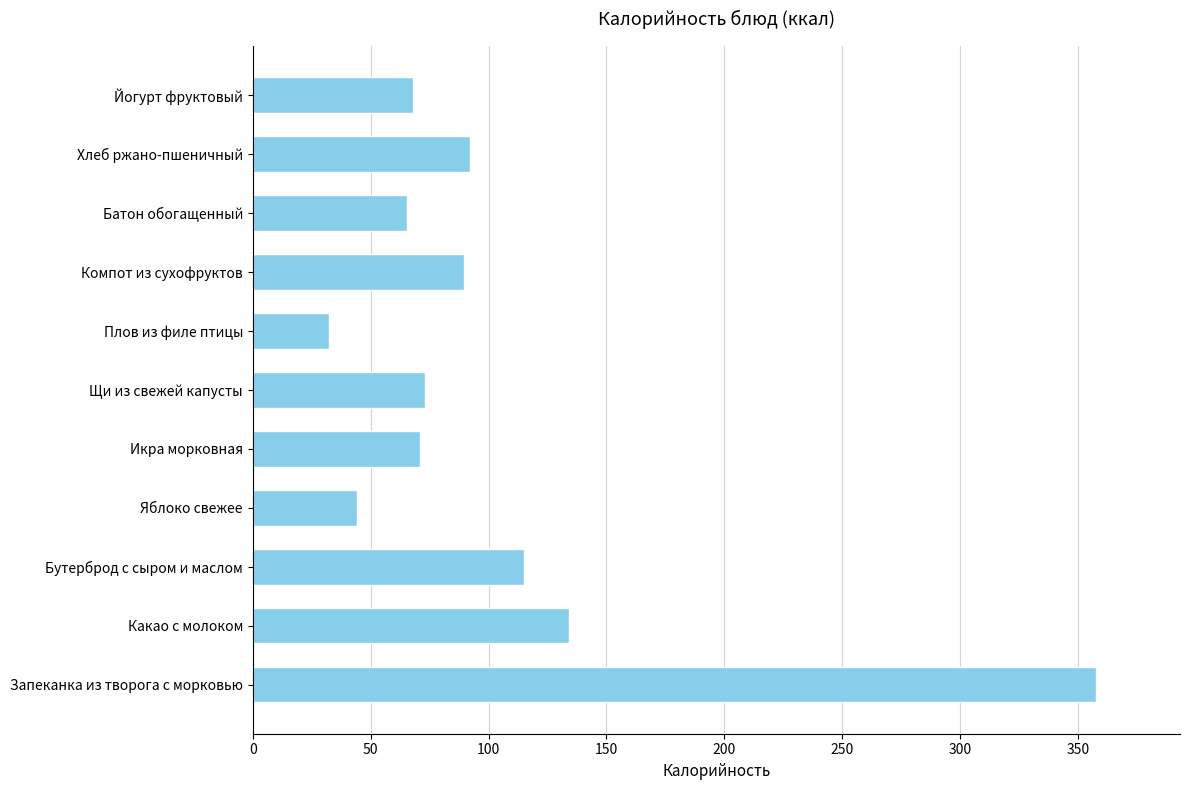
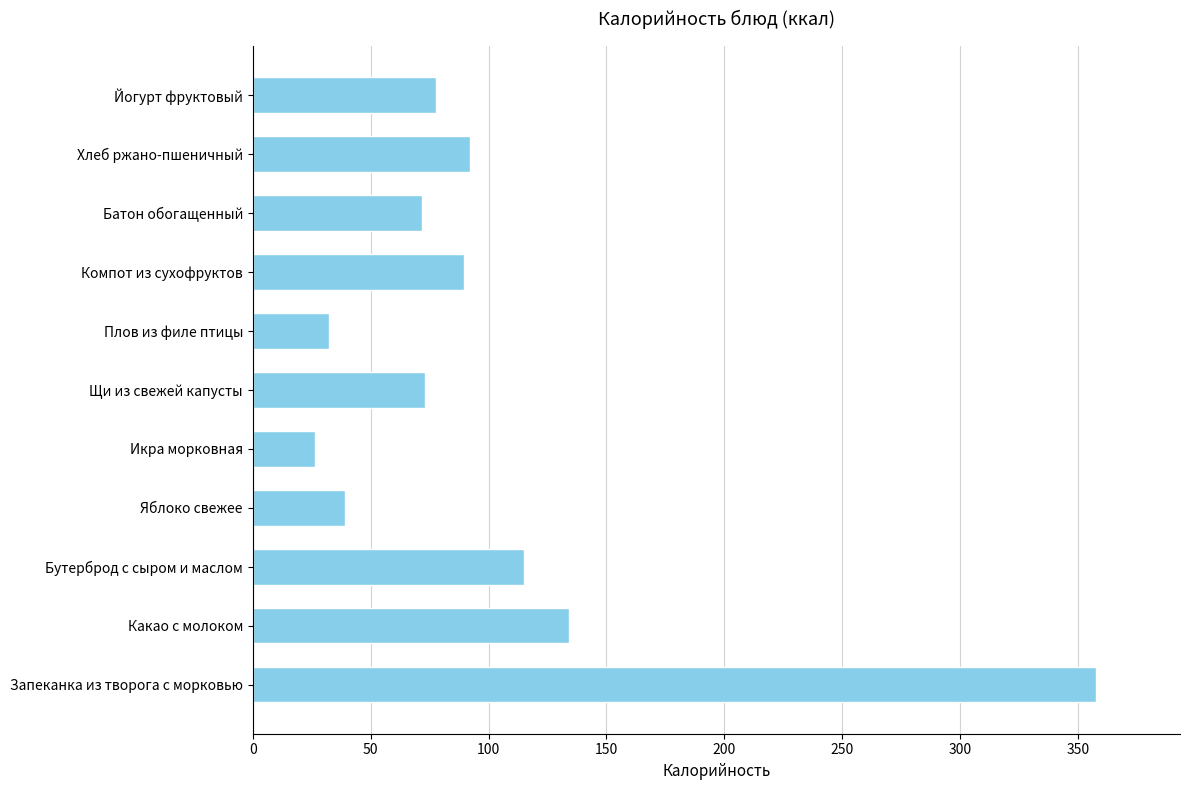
  {
-   "Йогурт фруктовый": 68,
+   "Йогурт фруктовый": 78,
    "Хлеб ржано-пшеничный": 92,
-   "Батон обогащенный": 65,
+   "Батон обогащенный": 72,
    "Компот из сухофруктов": 89,
    "Плов из филе птицы": 32,
    "Щи из свежей капусты": 73,
-   "Икра морковная": 71,
-   "Яблоко свежее": 44,
+   "Икра морковная": 26,
+   "Яблоко свежее": 39,
    "Бутерброд с сыром и маслом": 115,
    "Какао с молоком": 134,
    "Запеканка из творога с морковью": 358
  }
